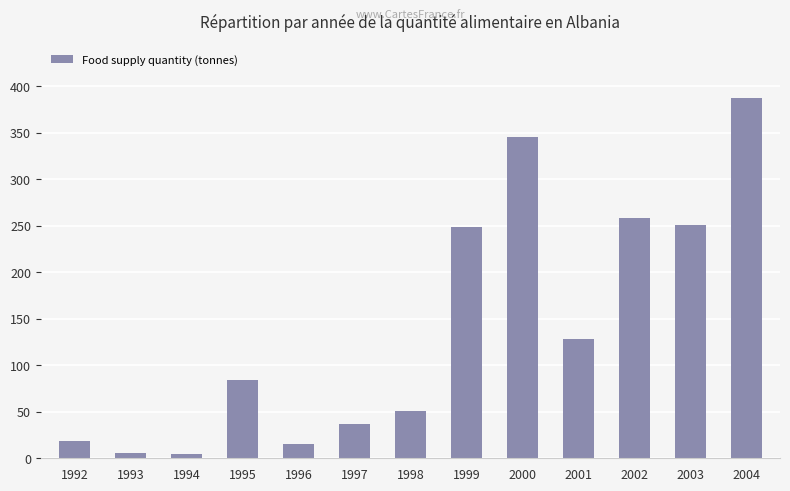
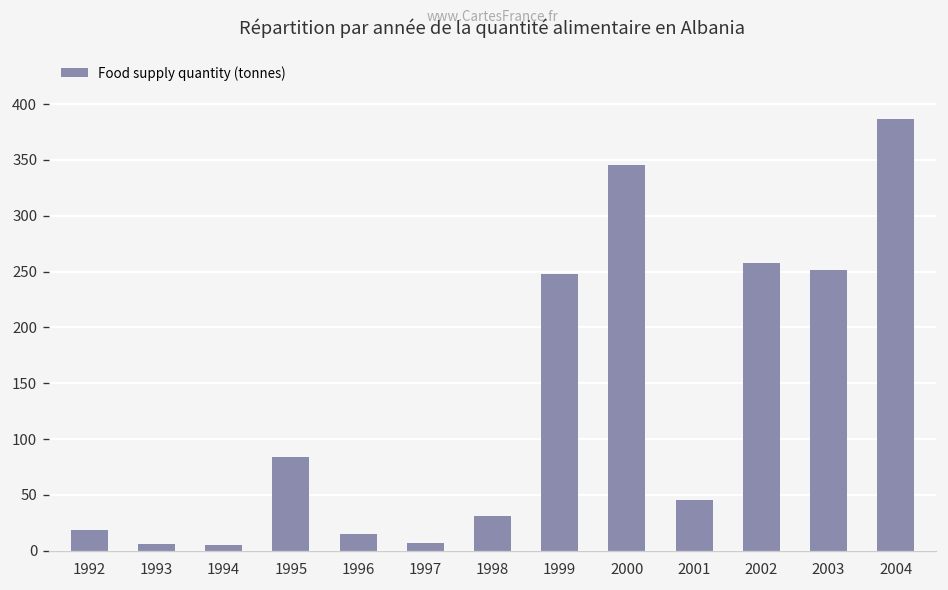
  {
    "1992": 20,
    "1993": 10,
    "1994": 10,
    "1995": 80,
    "1996": 20,
-   "1997": 40,
-   "1998": 50,
+   "1997": 10,
+   "1998": 30,
    "1999": 250,
    "2000": 350,
-   "2001": 130,
+   "2001": 50,
    "2002": 260,
    "2003": 250,
    "2004": 390
  }
